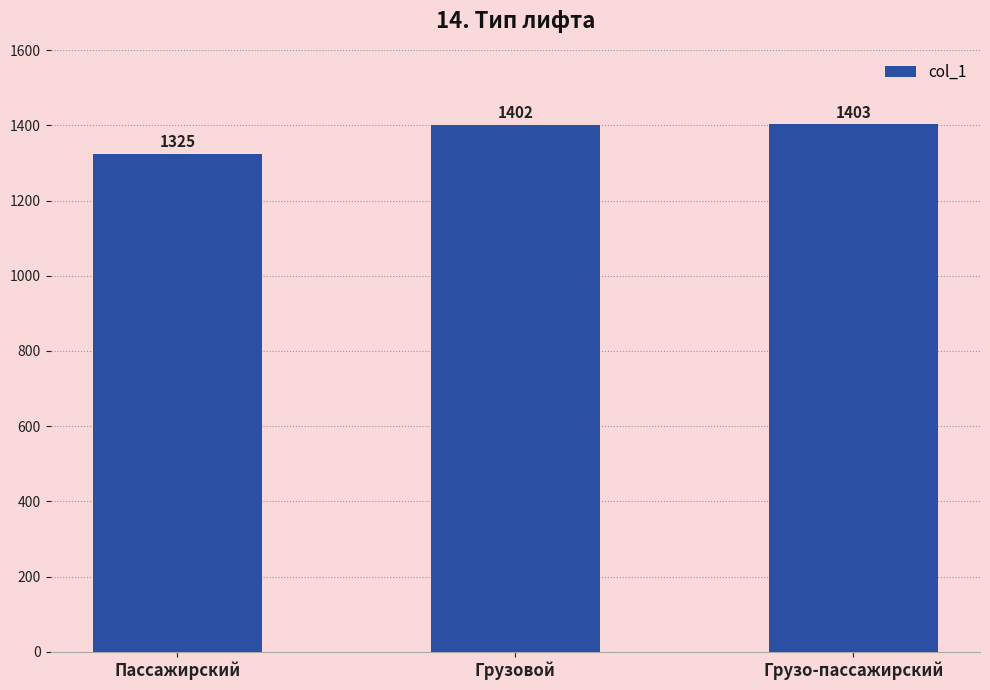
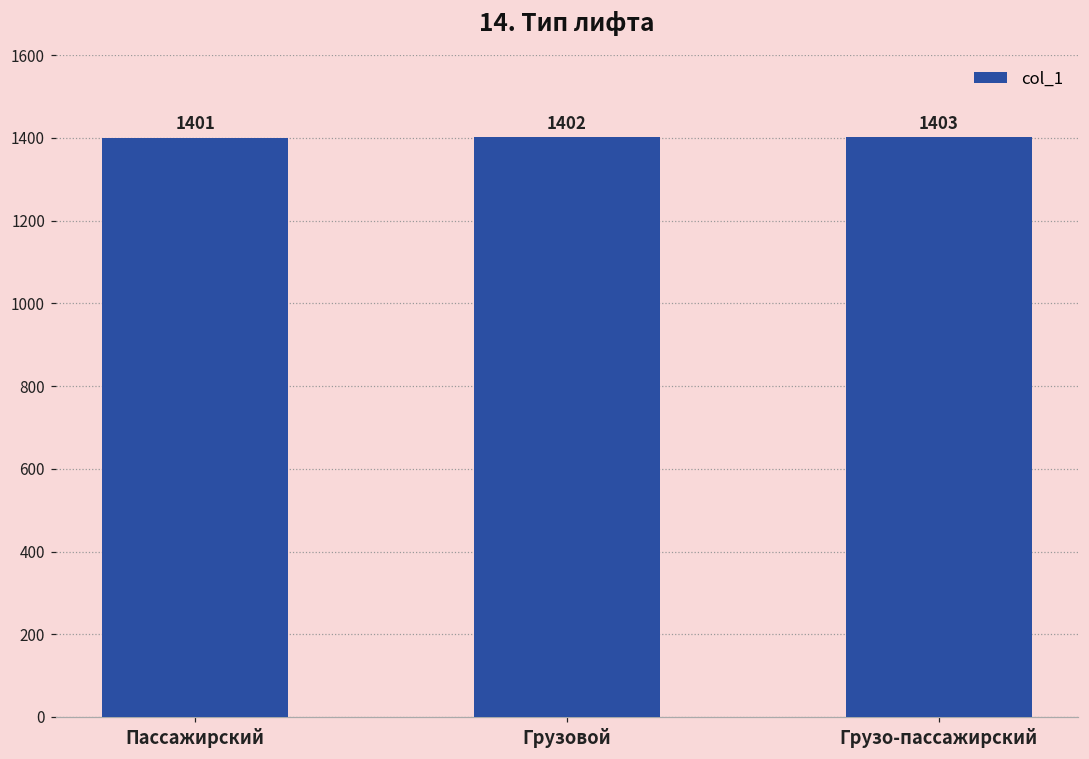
  {
-   "Пассажирский": 1325,
+   "Пассажирский": 1401,
    "Грузовой": 1402,
    "Грузо-пассажирский": 1403
  }
